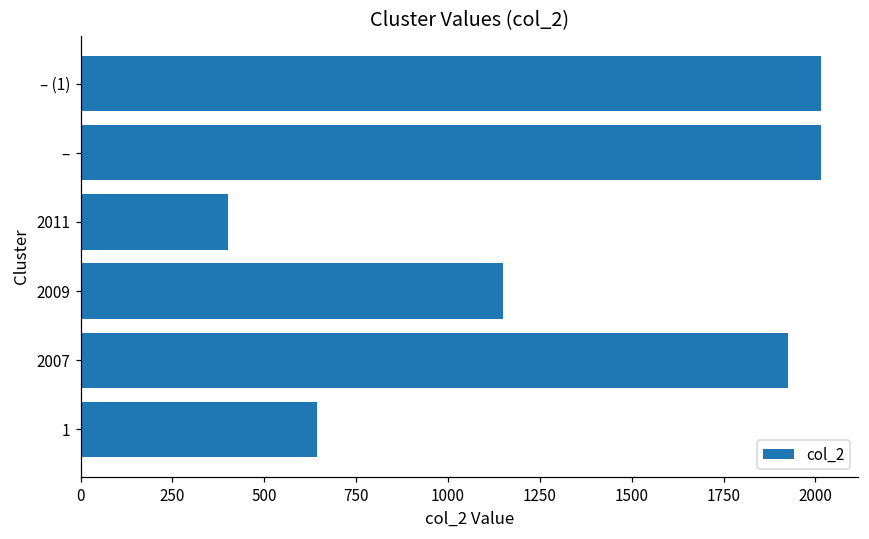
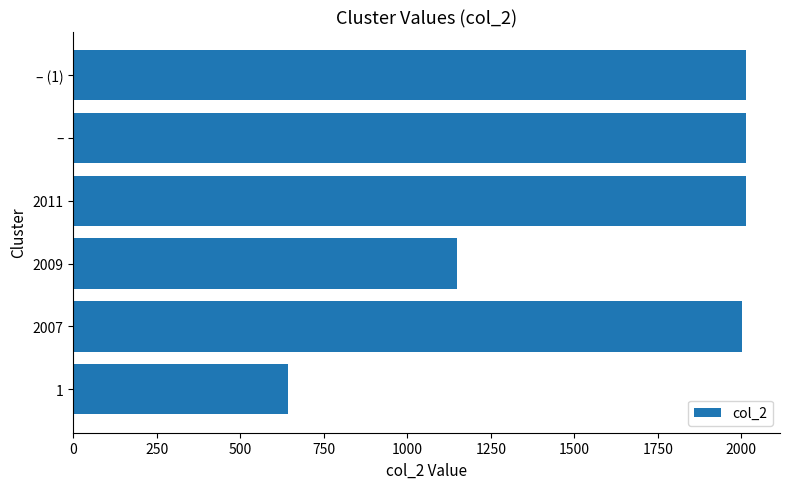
  {
    "– (1)": 2010,
    "–": 2020,
-   "2011": 400,
+   "2011": 2010,
    "2009": 1150,
-   "2007": 1920,
+   "2007": 2000,
    "1": 640
  }
